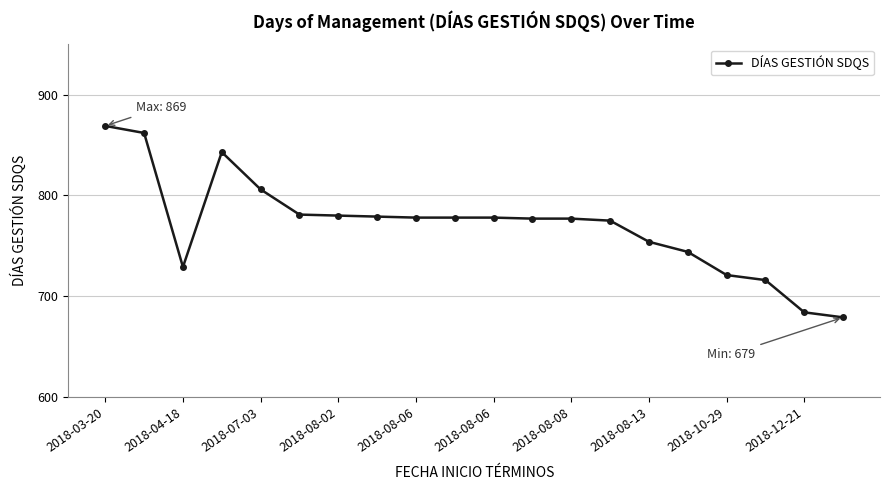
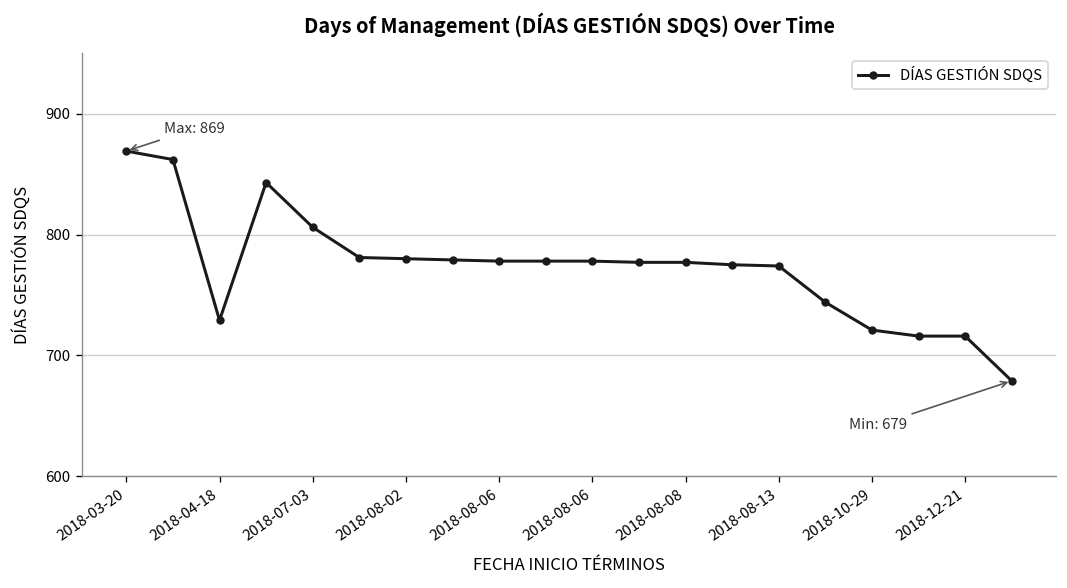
  {
    "2018-04-18": 729,
    "2018-07-03": 806,
    "2018-08-02": 780,
-   "2018-08-13": 754,
+   "2018-08-13": 774,
    "2018-10-29": 721,
-   "2018-12-21": 684
+   "2018-12-21": 716
  }
